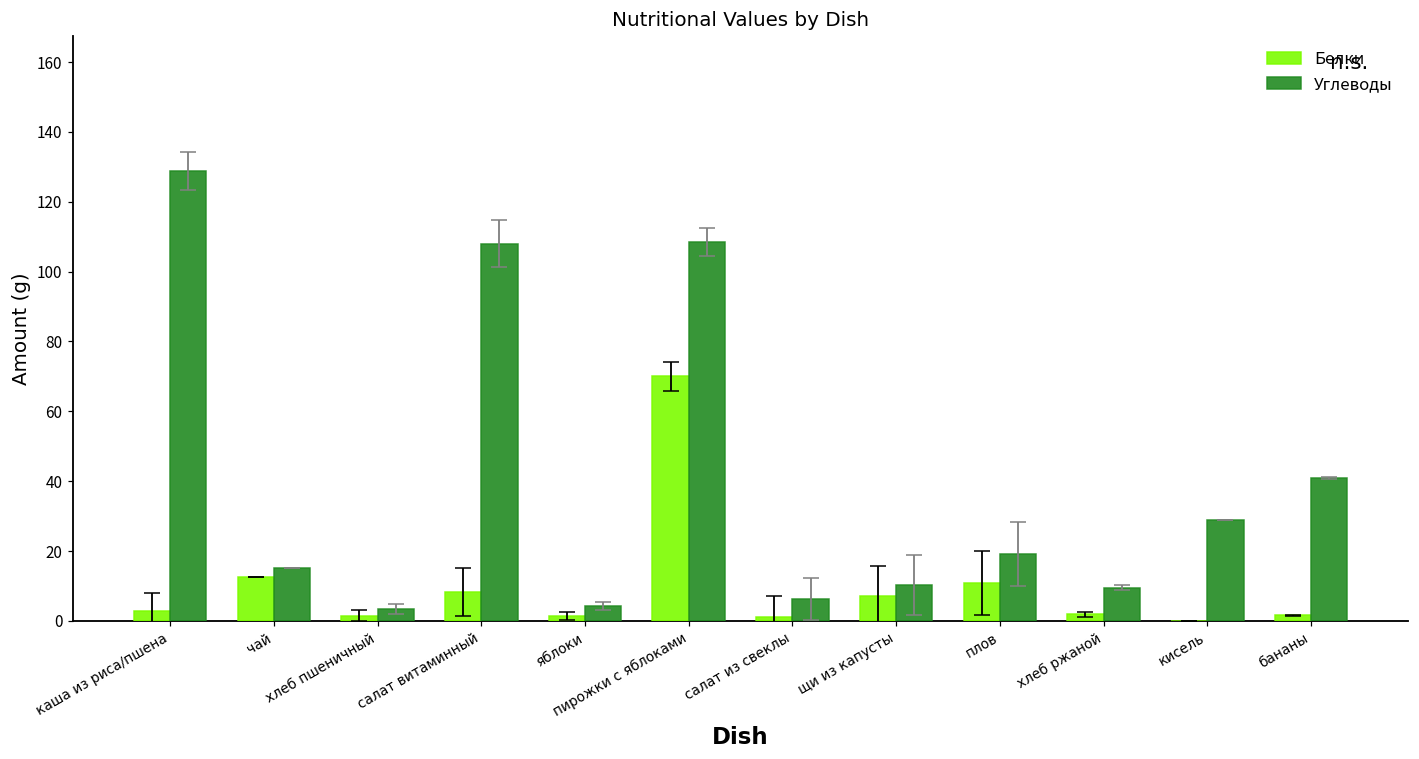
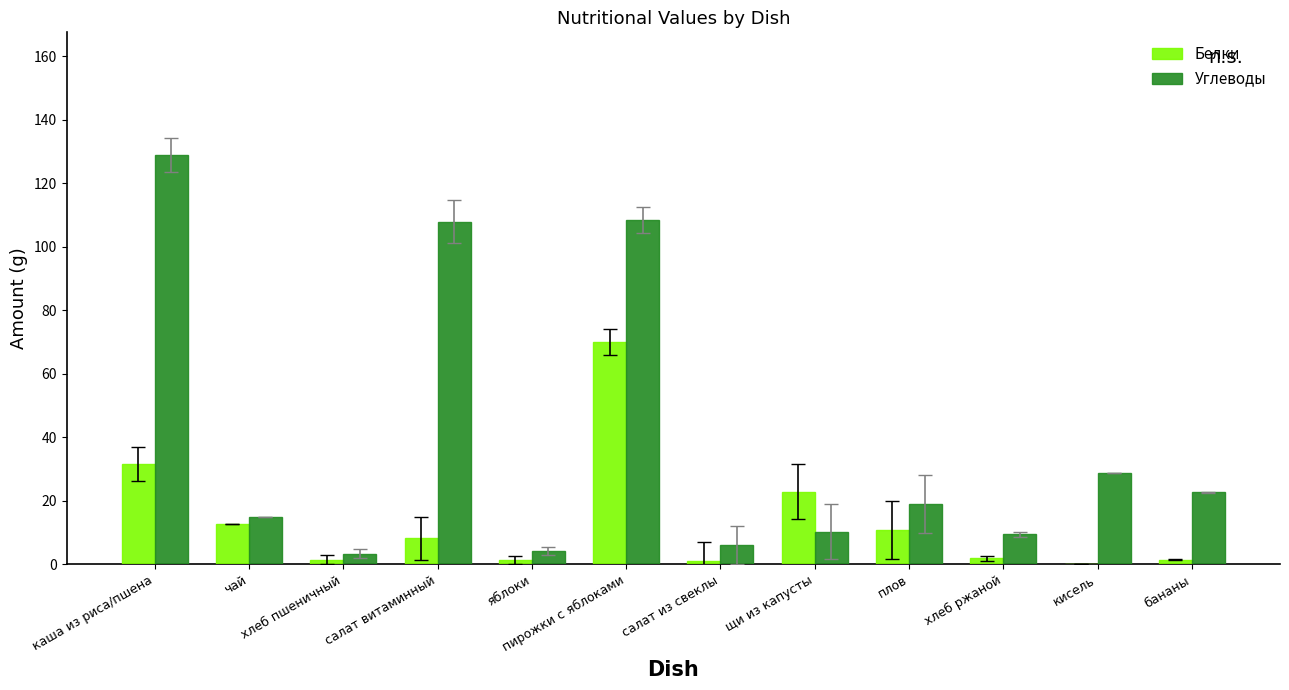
  {
    "Белки": {
-     "каша из риса/пшена": 3,
+     "каша из риса/пшена": 32,
      "чай": 13,
      "хлеб пшеничный": 2,
      "салат витаминный": 8,
      "яблоки": 1,
      "пирожки с яблоками": 70,
      "салат из свеклы": 1,
-     "щи из капусты": 7,
+     "щи из капусты": 23,
      "плов": 11,
      "хлеб ржаной": 2,
      "кисель": 0,
      "бананы": 2
    },
    "Углеводы": {
      "каша из риса/пшена": 129,
      "чай": 15,
      "хлеб пшеничный": 3,
      "салат витаминный": 108,
      "яблоки": 4,
      "пирожки с яблоками": 108,
      "салат из свеклы": 6,
      "щи из капусты": 10,
      "плов": 19,
      "хлеб ржаной": 9,
      "кисель": 29,
-     "бананы": 41
+     "бананы": 23
    }
  }
